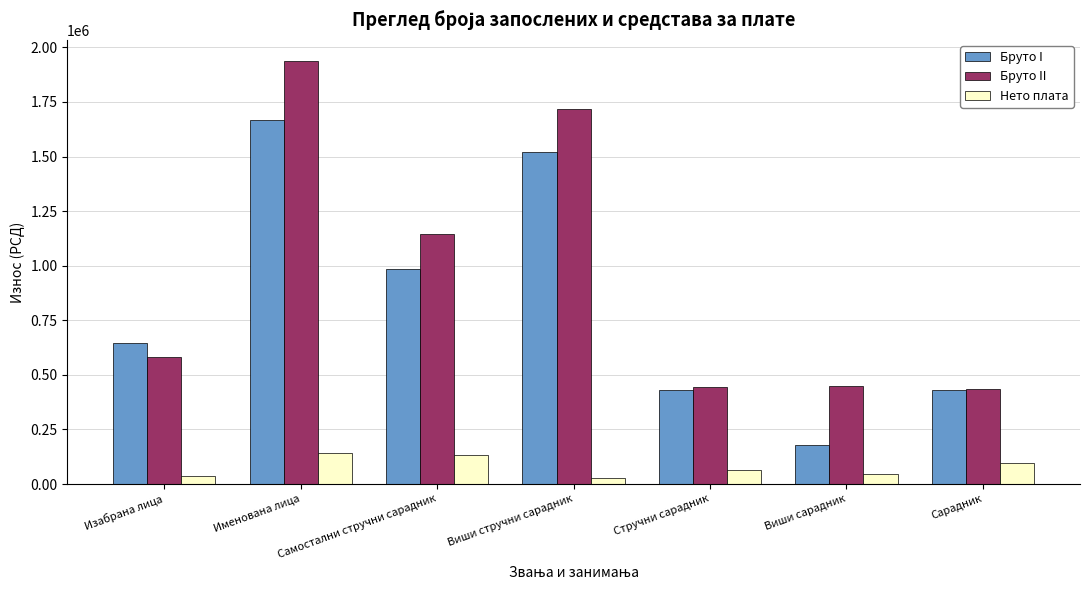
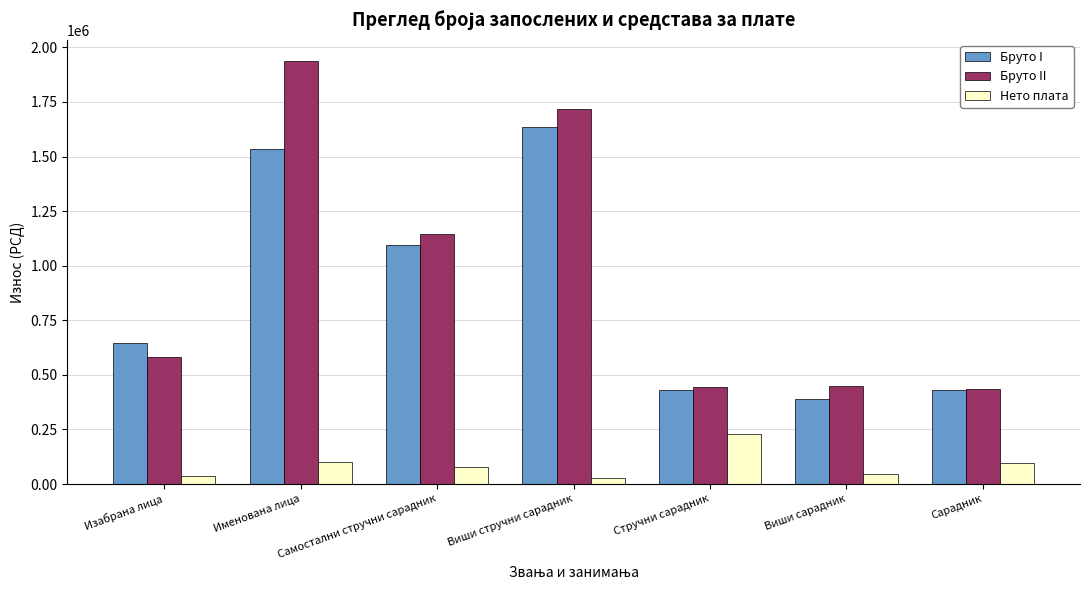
  {
    "Бруто I": {
      "Изабрана лица": 650000,
-     "Именована лица": 1670000,
-     "Самостални стручни сарадник": 980000,
-     "Виши стручни сарадник": 1520000,
+     "Именована лица": 1540000,
+     "Самостални стручни сарадник": 1100000,
+     "Виши стручни сарадник": 1630000,
      "Стручни сарадник": 430000,
-     "Виши сарадник": 180000,
+     "Виши сарадник": 390000,
      "Сарадник": 430000
    },
    "Бруто II": {
      "Изабрана лица": 580000,
      "Именована лица": 1940000,
      "Самостални стручни сарадник": 1140000,
      "Виши стручни сарадник": 1720000,
      "Стручни сарадник": 440000,
      "Виши сарадник": 450000,
      "Сарадник": 430000
    },
    "Нето плата": {
      "Изабрана лица": 40000,
-     "Именована лица": 140000,
-     "Самостални стручни сарадник": 130000,
+     "Именована лица": 100000,
+     "Самостални стручни сарадник": 80000,
      "Виши стручни сарадник": 30000,
-     "Стручни сарадник": 60000,
+     "Стручни сарадник": 230000,
      "Виши сарадник": 50000,
      "Сарадник": 100000
    }
  }
